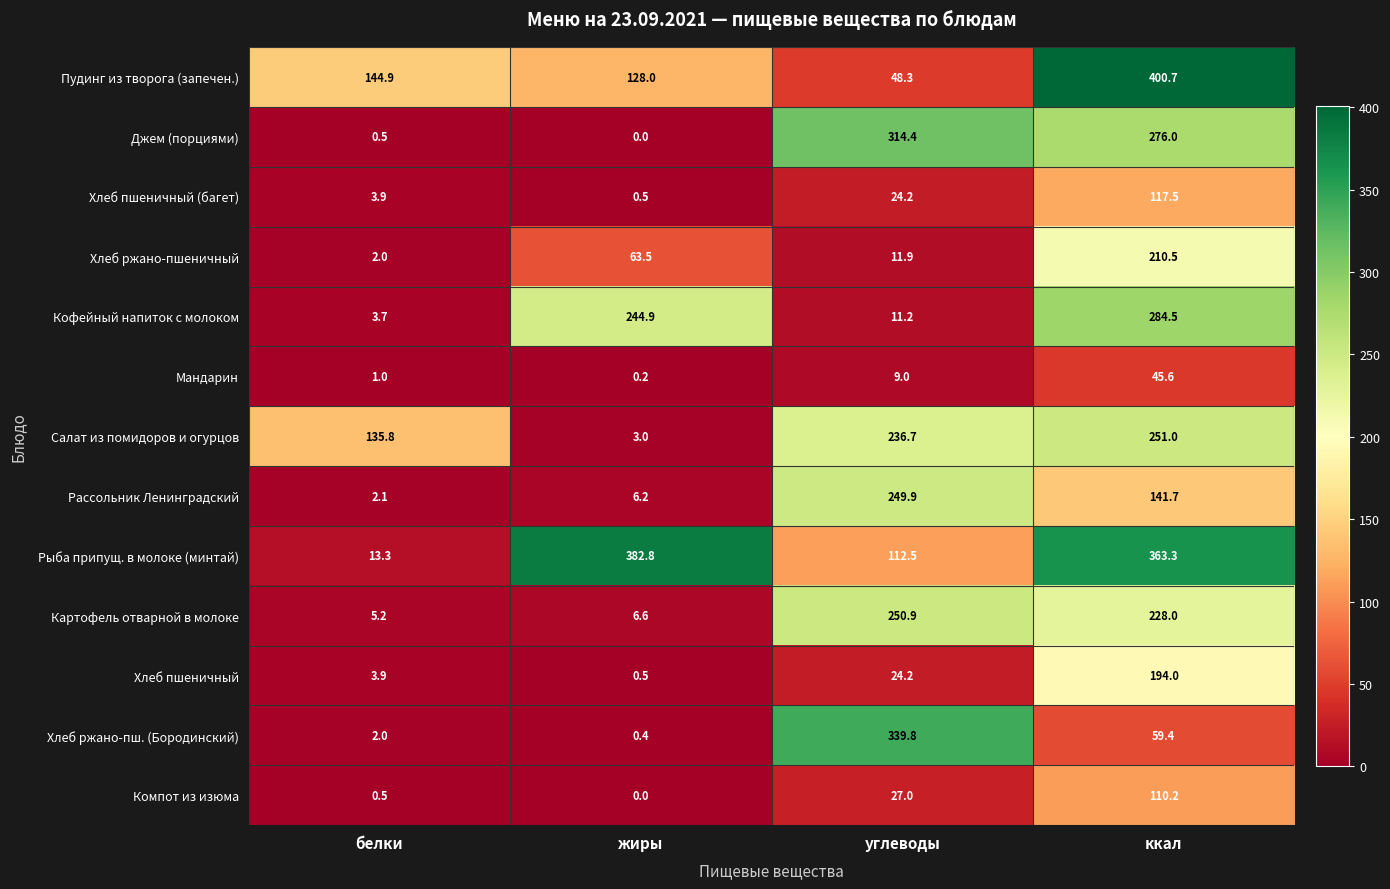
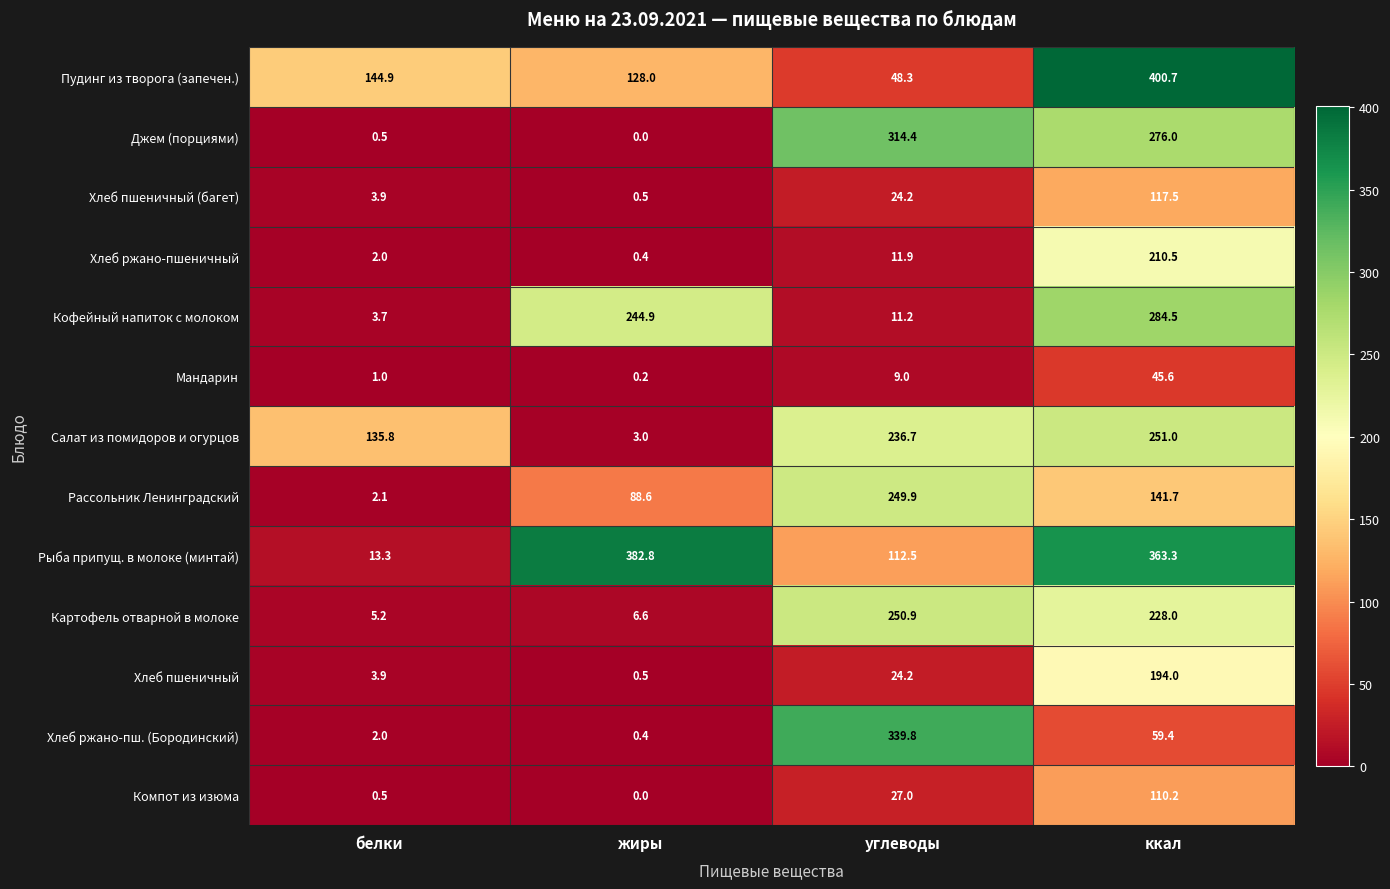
  {
    "Пудинг из творога (запечен.)": {
      "белки": 144.9,
      "жиры": 128.0,
      "углеводы": 48.3,
      "ккал": 400.7
    },
    "Джем (порциями)": {
      "белки": 0.5,
      "жиры": 0.0,
      "углеводы": 314.4,
      "ккал": 276.0
    },
    "Хлеб пшеничный (багет)": {
      "белки": 3.9,
      "жиры": 0.5,
      "углеводы": 24.2,
      "ккал": 117.5
    },
    "Хлеб ржано-пшеничный": {
      "белки": 2.0,
-     "жиры": 63.5,
+     "жиры": 0.4,
      "углеводы": 11.9,
      "ккал": 210.5
    },
    "Кофейный напиток с молоком": {
      "белки": 3.7,
      "жиры": 244.9,
      "углеводы": 11.2,
      "ккал": 284.5
    },
    "Мандарин": {
      "белки": 1.0,
      "жиры": 0.2,
      "углеводы": 9.0,
      "ккал": 45.6
    },
    "Салат из помидоров и огурцов": {
      "белки": 135.8,
      "жиры": 3.0,
      "углеводы": 236.7,
      "ккал": 251.0
    },
    "Рассольник Ленинградский": {
      "белки": 2.1,
-     "жиры": 6.2,
+     "жиры": 88.6,
      "углеводы": 249.9,
      "ккал": 141.7
    },
    "Рыба припущ. в молоке (минтай)": {
      "белки": 13.3,
      "жиры": 382.8,
      "углеводы": 112.5,
      "ккал": 363.3
    },
    "Картофель отварной в молоке": {
      "белки": 5.2,
      "жиры": 6.6,
      "углеводы": 250.9,
      "ккал": 228.0
    },
    "Хлеб пшеничный": {
      "белки": 3.9,
      "жиры": 0.5,
      "углеводы": 24.2,
      "ккал": 194.0
    },
    "Хлеб ржано-пш. (Бородинский)": {
      "белки": 2.0,
      "жиры": 0.4,
      "углеводы": 339.8,
      "ккал": 59.4
    },
    "Компот из изюма": {
      "белки": 0.5,
      "жиры": 0.0,
      "углеводы": 27.0,
      "ккал": 110.2
    }
  }
